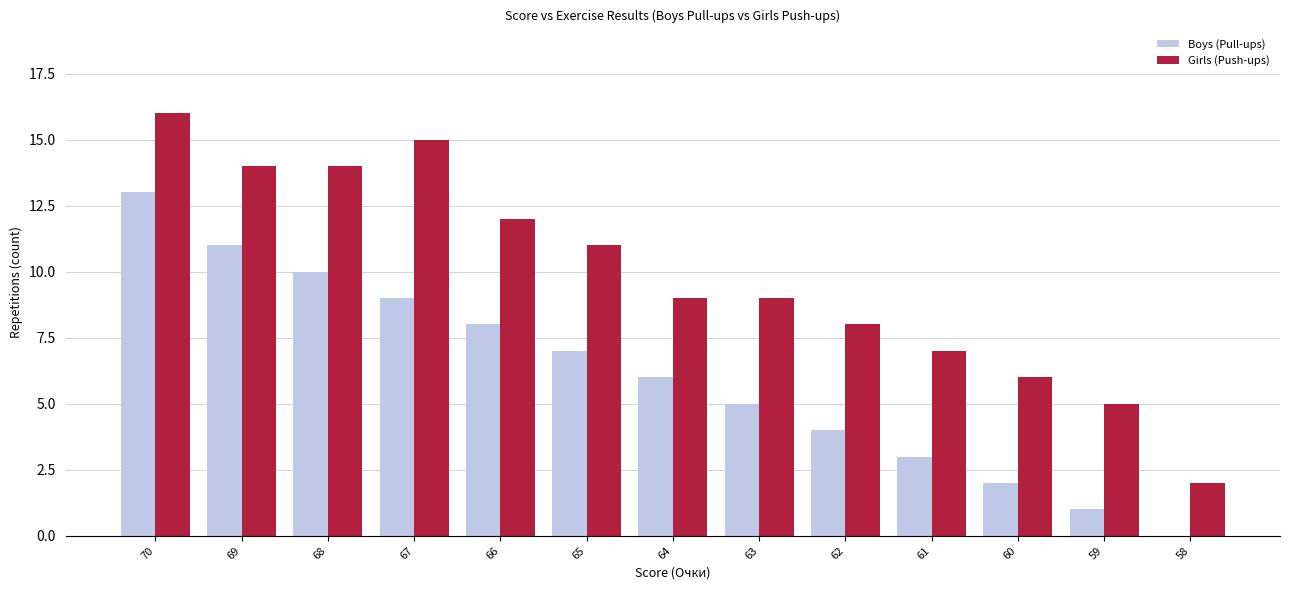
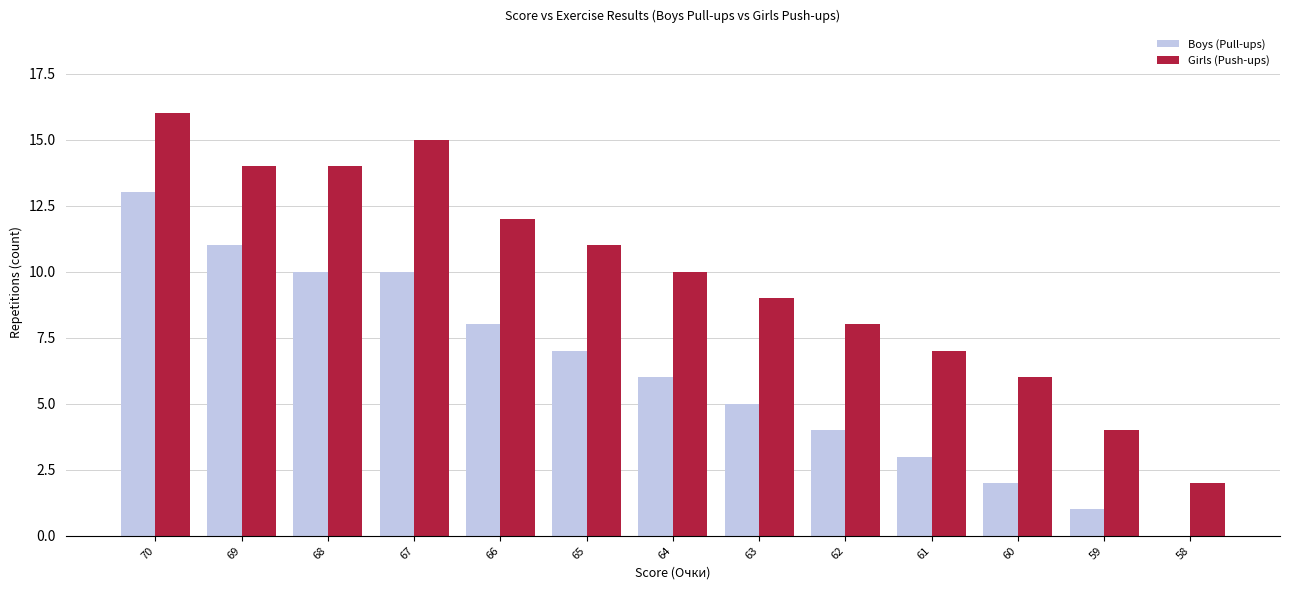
  {
    "Boys (Pull-ups)": {
      "70": 13,
      "69": 11,
      "68": 10,
-     "67": 9,
+     "67": 10,
      "66": 8,
      "65": 7,
      "64": 6,
      "63": 5,
      "62": 4,
      "61": 3,
      "60": 2,
      "59": 1,
      "58": 0
    },
    "Girls (Push-ups)": {
      "70": 16,
      "69": 14,
      "68": 14,
      "67": 15,
      "66": 12,
      "65": 11,
-     "64": 9,
+     "64": 10,
      "63": 9,
      "62": 8,
      "61": 7,
      "60": 6,
-     "59": 5,
+     "59": 4,
      "58": 2
    }
  }
